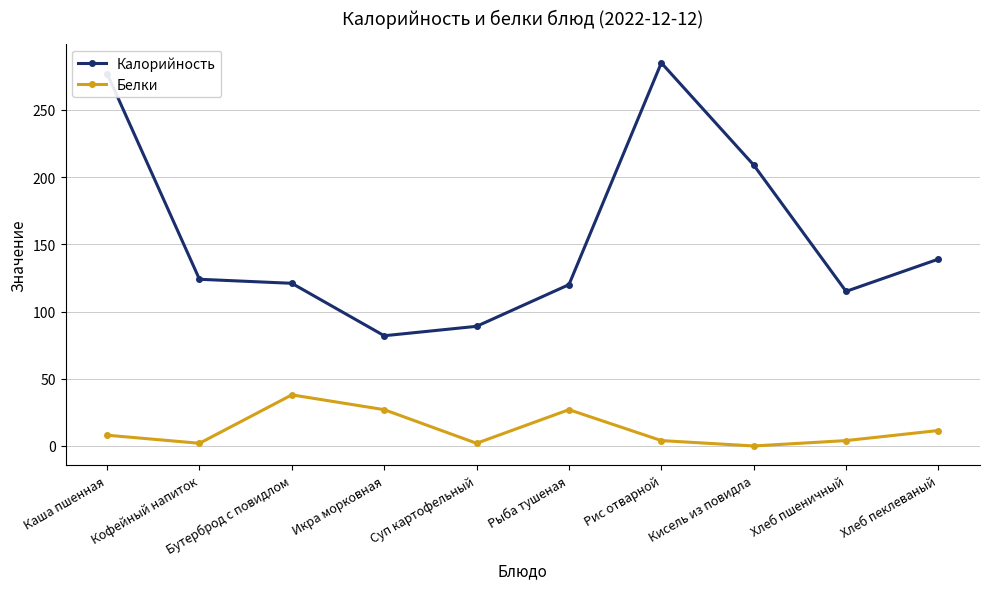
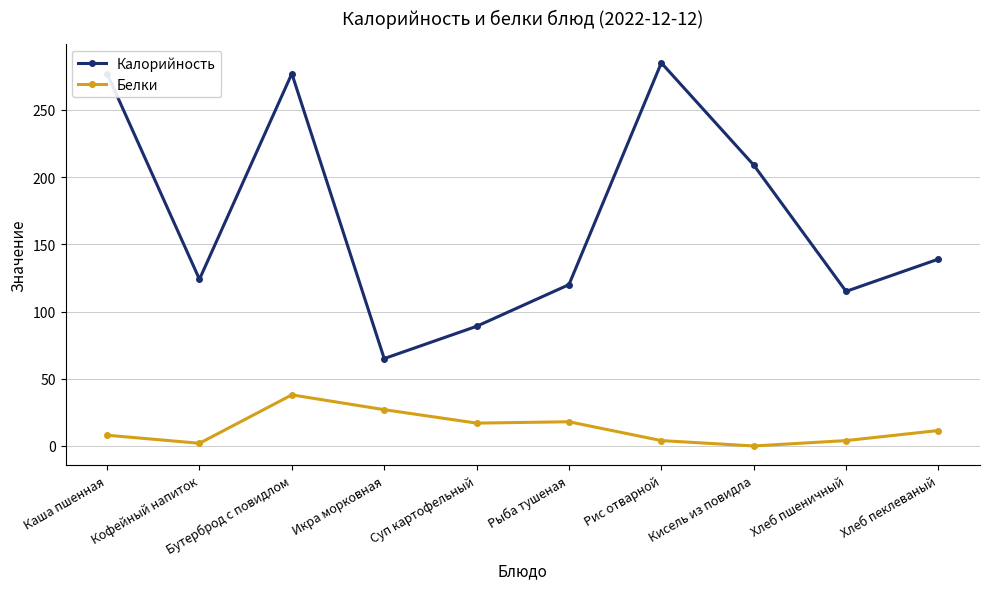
  {
    "Калорийность": {
      "Кофейный напиток": 124,
-     "Бутерброд с повидлом": 121,
-     "Икра морковная": 82,
+     "Бутерброд с повидлом": 277,
+     "Икра морковная": 65,
      "Суп картофельный": 89,
      "Рыба тушеная": 120,
      "Рис отварной": 285,
      "Кисель из повидла": 209,
      "Хлеб пшеничный": 115,
      "Хлеб пеклеваный": 139
    },
    "Белки": {
      "Каша пшенная": 8,
      "Кофейный напиток": 2,
      "Бутерброд с повидлом": 38,
      "Икра морковная": 27,
-     "Суп картофельный": 2,
-     "Рыба тушеная": 27,
+     "Суп картофельный": 17,
+     "Рыба тушеная": 18,
      "Рис отварной": 4,
      "Кисель из повидла": 0,
      "Хлеб пшеничный": 4,
      "Хлеб пеклеваный": 12
    }
  }
